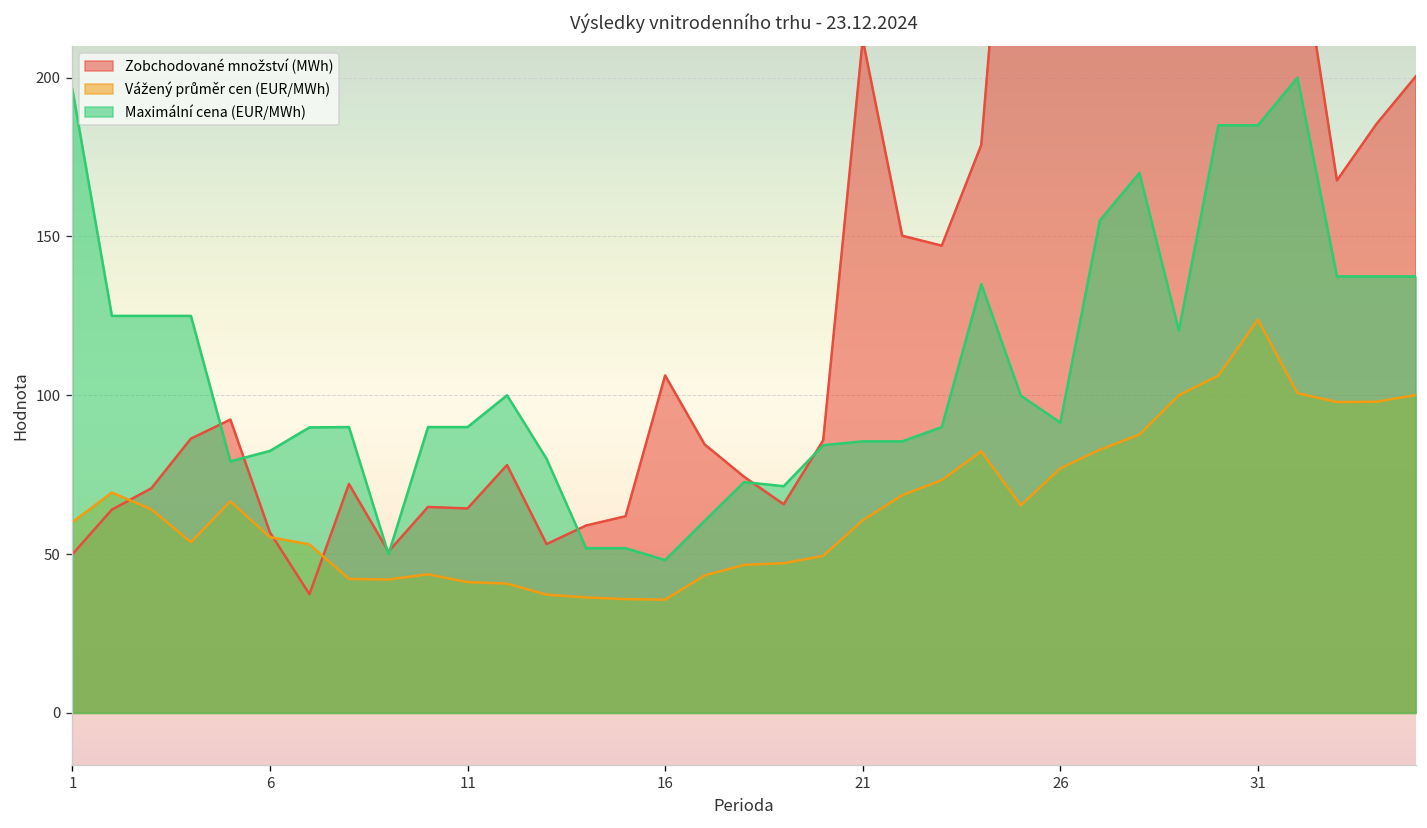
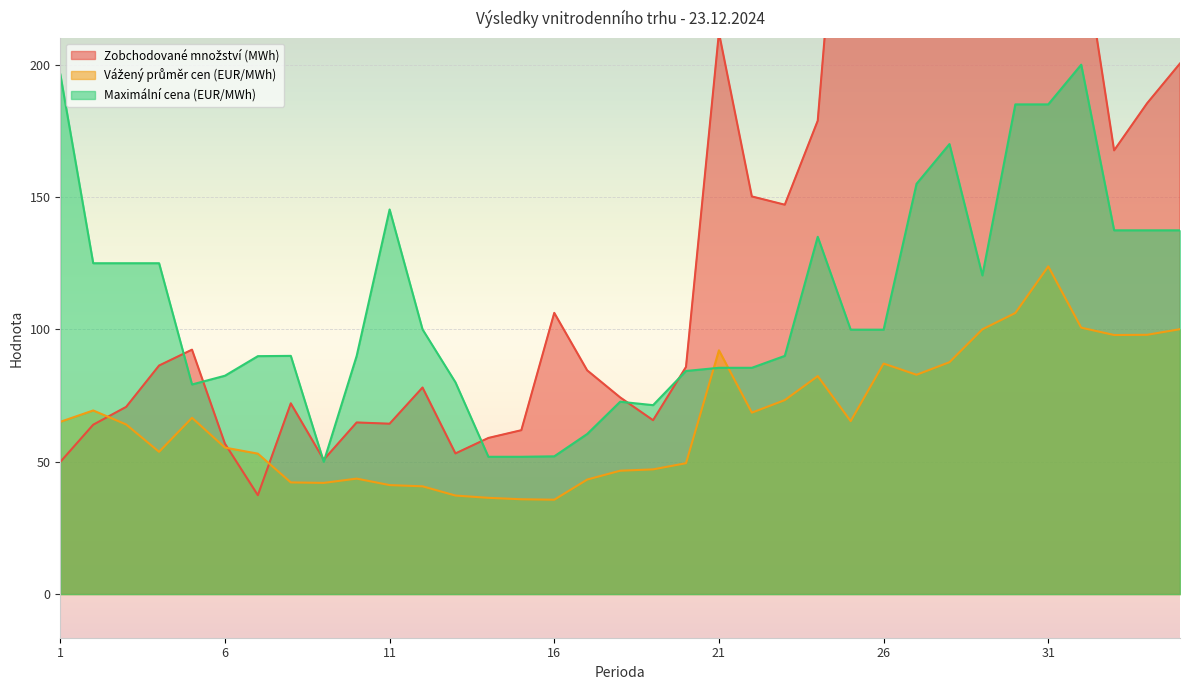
  {
    "Zobchodované množství (MWh)": {
      "1": 50,
      "6": 57,
      "11": 64,
      "16": 106
    },
    "Vážený průměr cen (EUR/MWh)": {
-     "1": 60,
+     "1": 65,
      "6": 55,
      "11": 41,
      "16": 36,
-     "21": 61,
-     "26": 77,
+     "21": 92,
+     "26": 87,
      "31": 124
    },
    "Maximální cena (EUR/MWh)": {
      "1": 196,
      "6": 83,
-     "11": 90,
-     "16": 48,
+     "11": 145,
+     "16": 52,
      "21": 86,
-     "26": 91,
+     "26": 100,
      "31": 185
    }
  }
